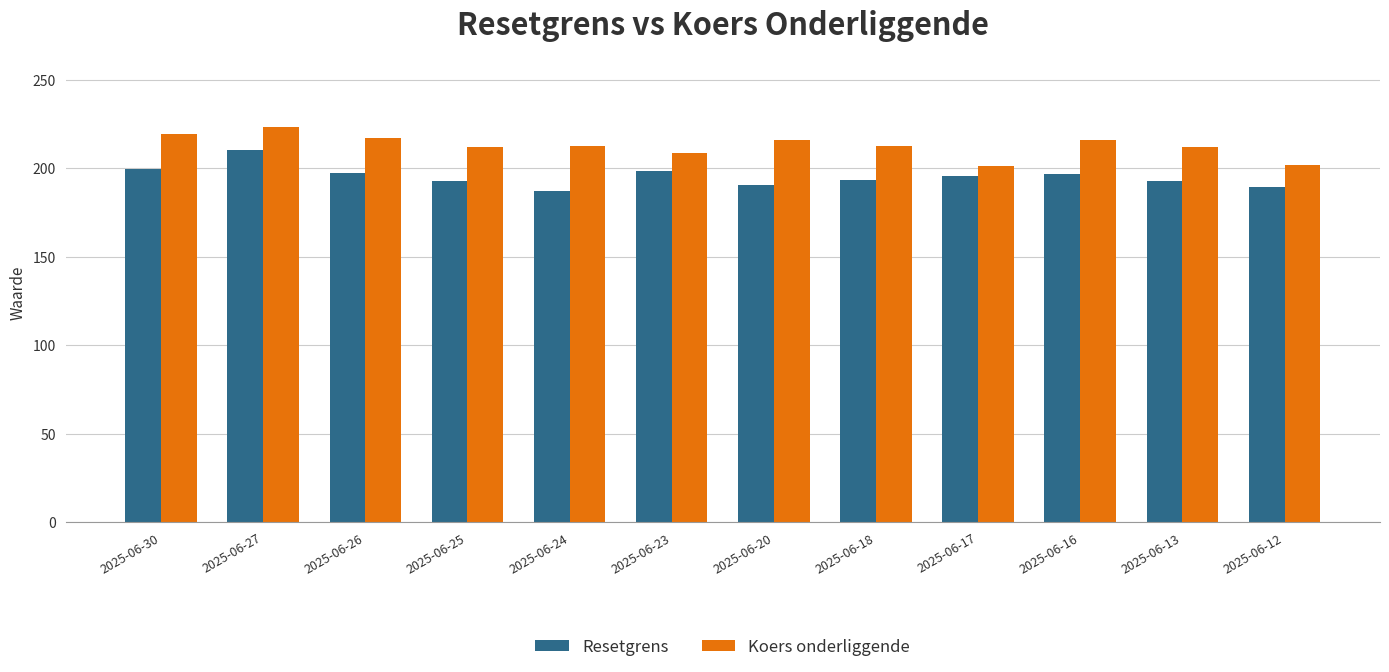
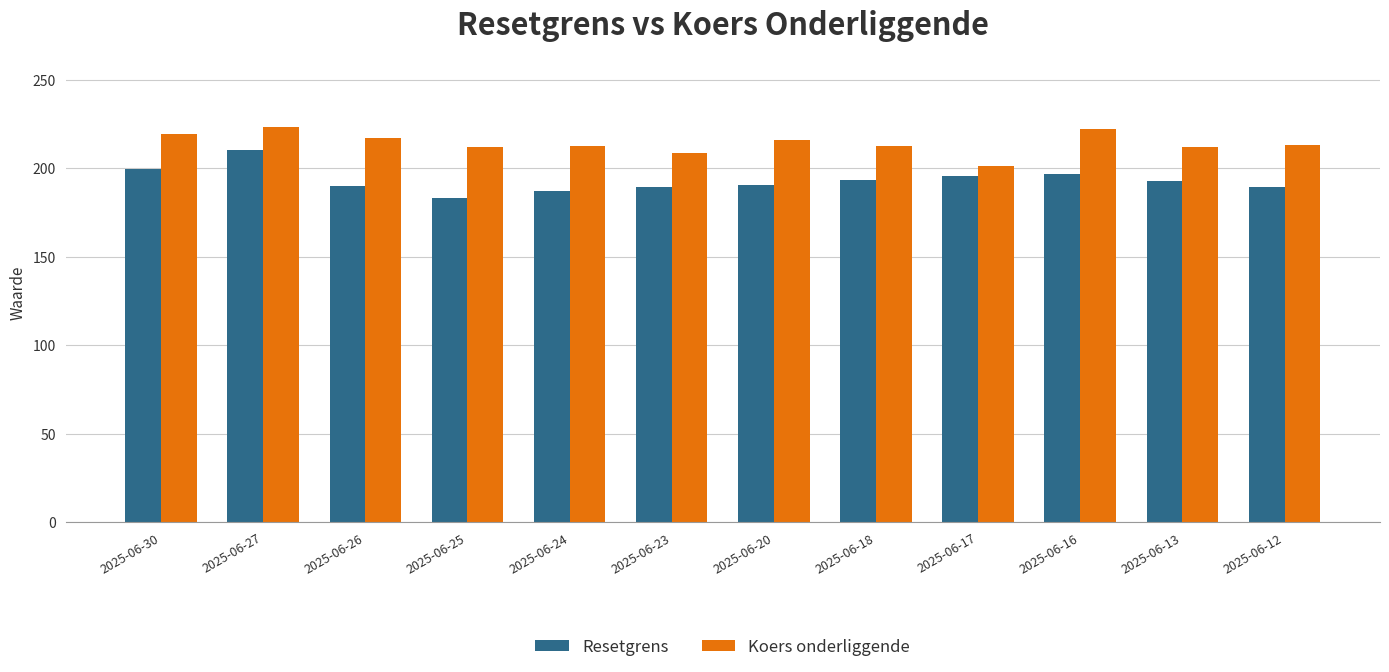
  {
    "Resetgrens": {
      "2025-06-30": 200,
      "2025-06-27": 210,
-     "2025-06-26": 198,
-     "2025-06-25": 193,
+     "2025-06-26": 190,
+     "2025-06-25": 183,
      "2025-06-24": 187,
-     "2025-06-23": 199,
+     "2025-06-23": 190,
      "2025-06-20": 191,
      "2025-06-18": 193,
      "2025-06-17": 195,
      "2025-06-16": 197,
      "2025-06-13": 193,
      "2025-06-12": 189
    },
    "Koers onderliggende": {
      "2025-06-30": 219,
      "2025-06-27": 223,
      "2025-06-26": 217,
      "2025-06-25": 212,
      "2025-06-24": 213,
      "2025-06-23": 208,
      "2025-06-20": 216,
      "2025-06-18": 213,
      "2025-06-17": 201,
-     "2025-06-16": 216,
+     "2025-06-16": 222,
      "2025-06-13": 212,
-     "2025-06-12": 202
+     "2025-06-12": 213
    }
  }
